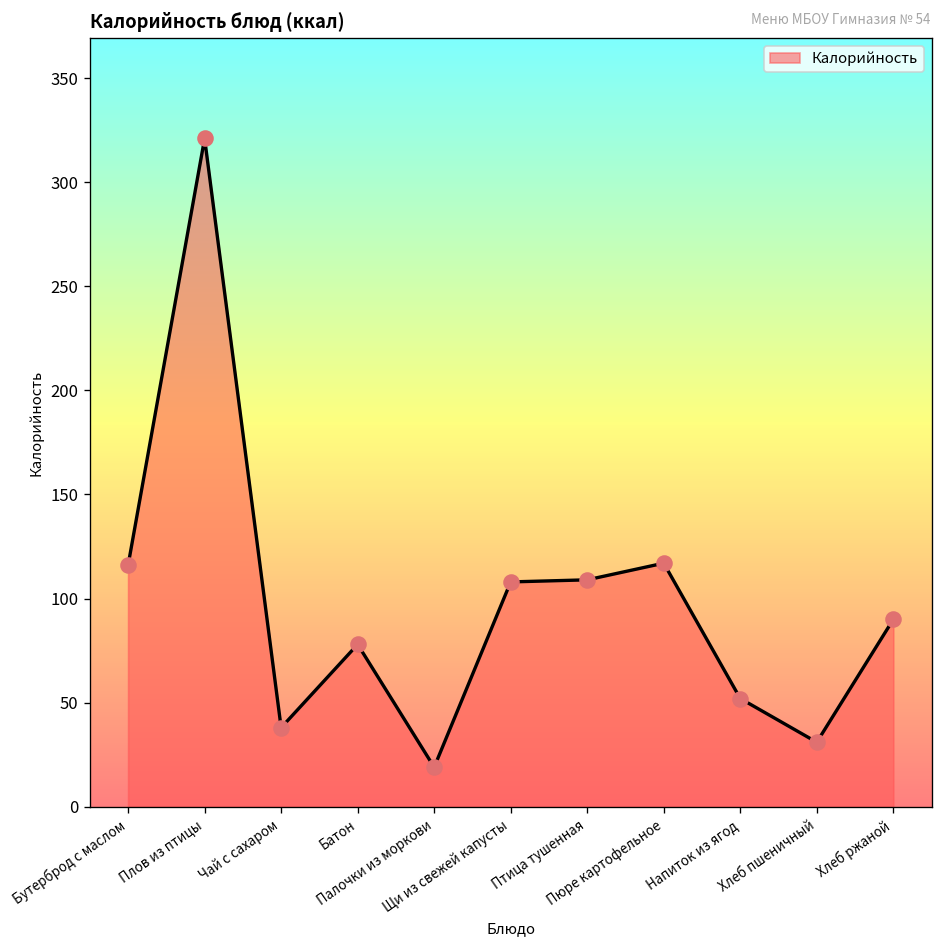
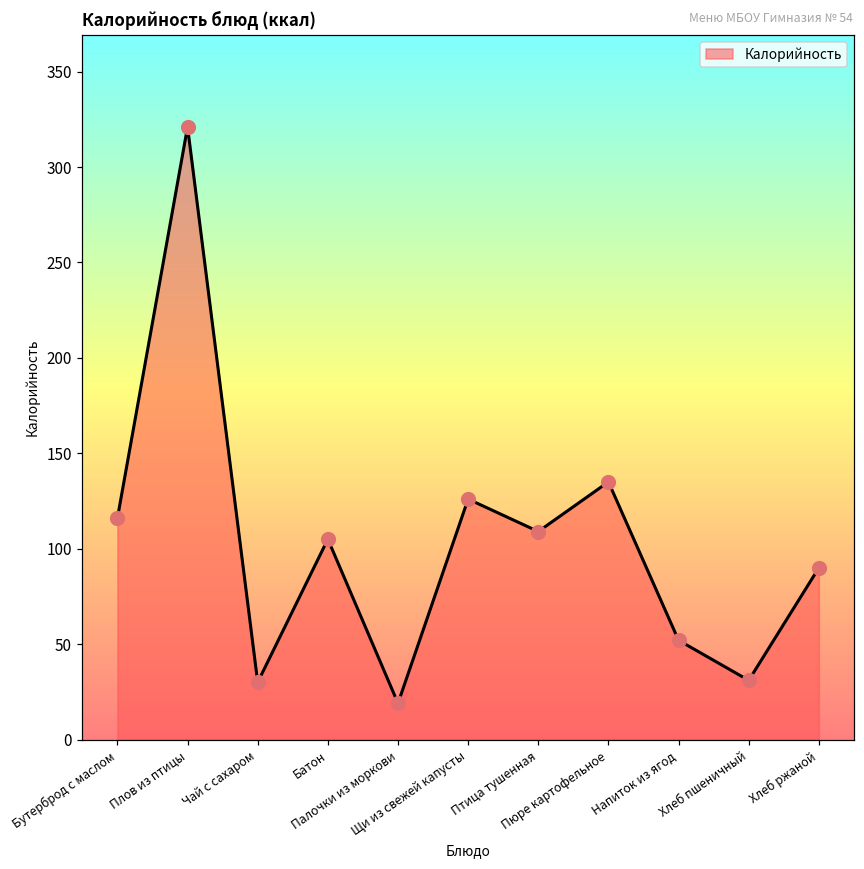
  {
    "Бутерброд с маслом": 116,
    "Плов из птицы": 321,
-   "Чай с сахаром": 38,
-   "Батон": 78,
+   "Чай с сахаром": 30,
+   "Батон": 105,
    "Палочки из моркови": 19,
-   "Щи из свежей капусты": 108,
+   "Щи из свежей капусты": 126,
    "Птица тушенная": 109,
-   "Пюре картофельное": 117,
+   "Пюре картофельное": 135,
    "Напиток из ягод": 52,
    "Хлеб пшеничный": 31,
    "Хлеб ржаной": 90
  }
